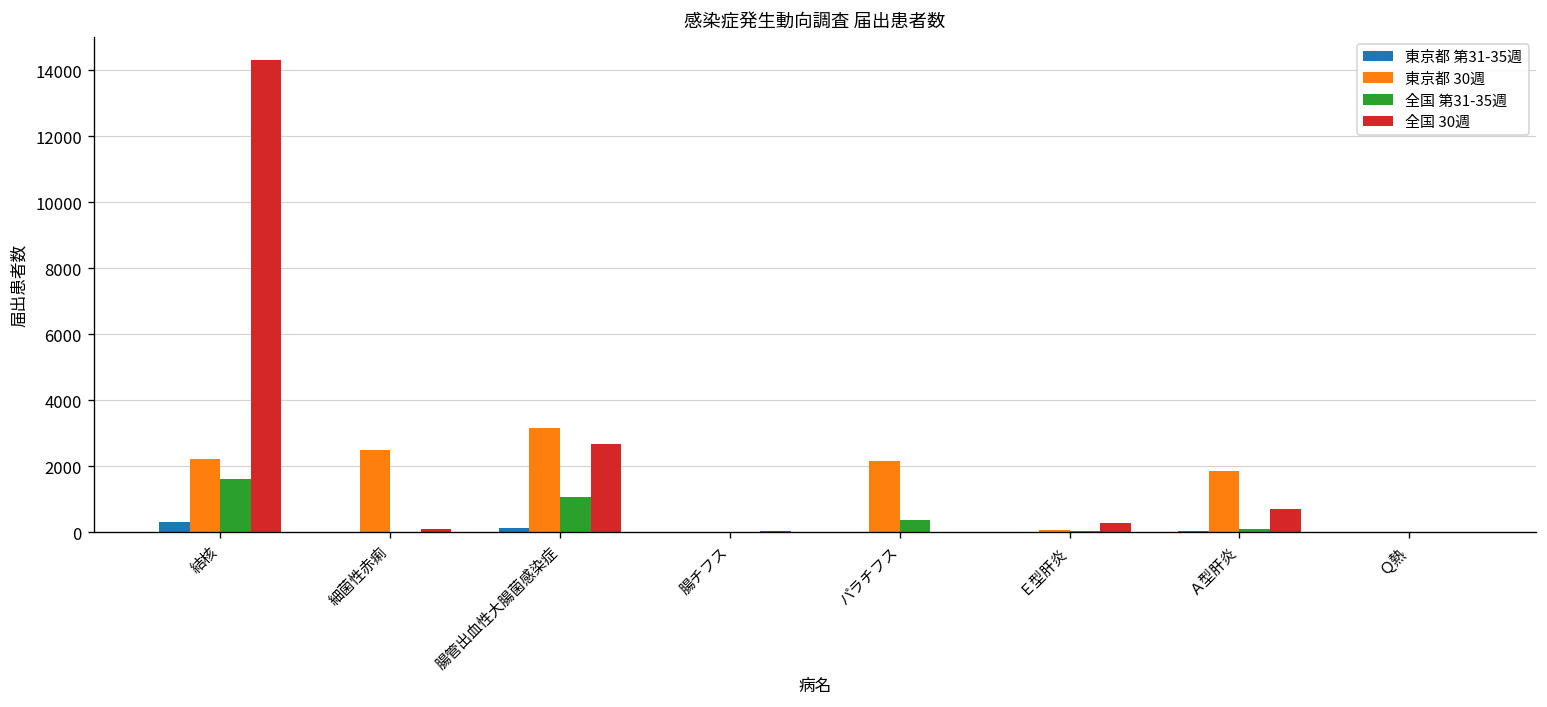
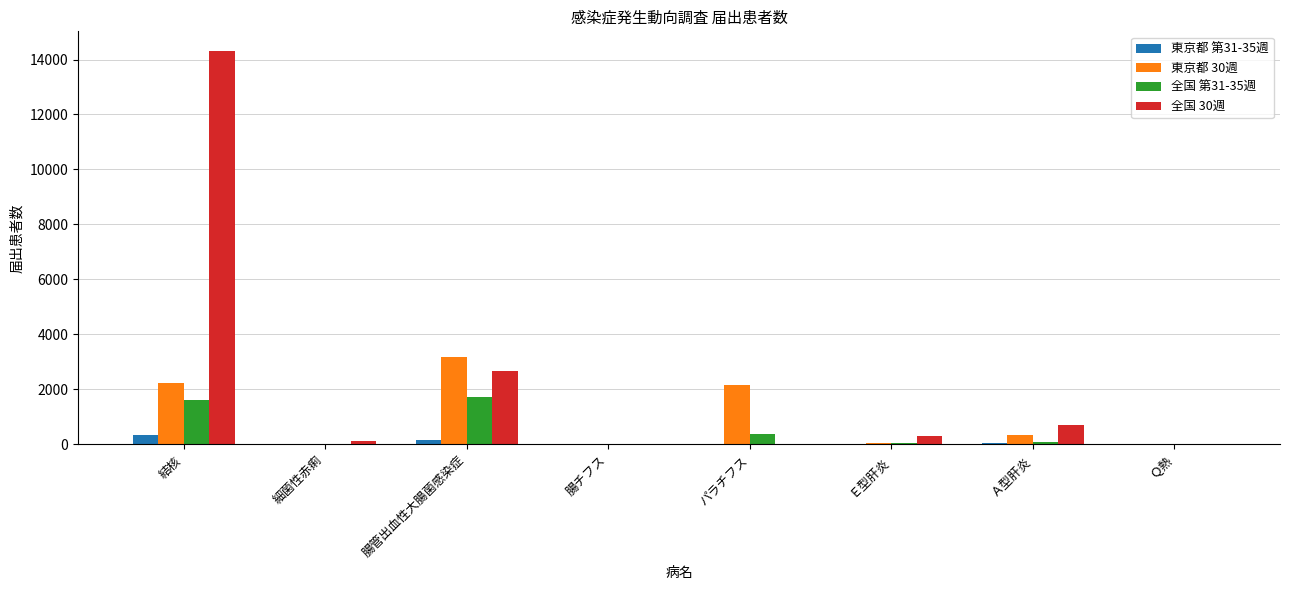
  {
    "東京都 第31-35週": {
      "結核": 300,
      "腸管出血性大腸菌感染症": 100
    },
    "東京都 30週": {
      "結核": 2200,
-     "細菌性赤痢": 2500,
+     "細菌性赤痢": 0,
      "腸管出血性大腸菌感染症": 3200,
      "パラチフス": 2100,
-     "Ａ型肝炎": 1900
+     "Ａ型肝炎": 300
    },
    "全国 第31-35週": {
      "結核": 1600,
-     "腸管出血性大腸菌感染症": 1100,
+     "腸管出血性大腸菌感染症": 1700,
      "パラチフス": 400,
      "Ａ型肝炎": 100
    },
    "全国 30週": {
      "結核": 14300,
      "細菌性赤痢": 100,
      "腸管出血性大腸菌感染症": 2700,
      "Ｅ型肝炎": 300,
      "Ａ型肝炎": 700
    }
  }
